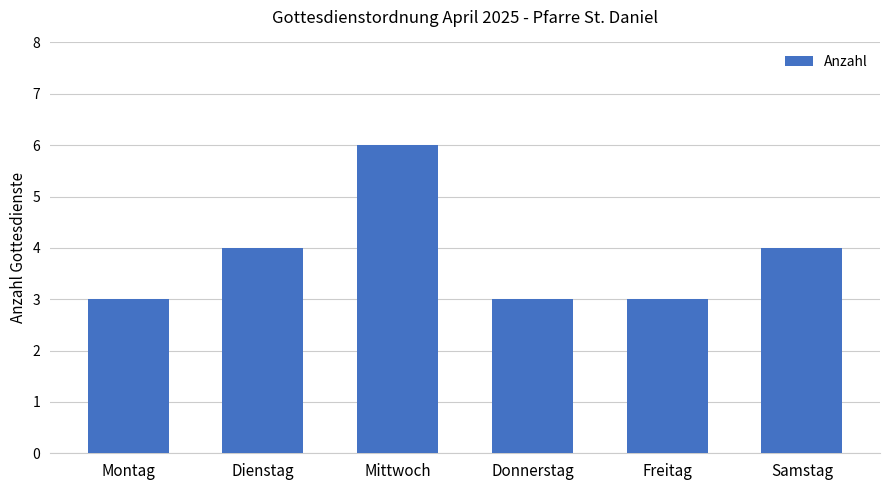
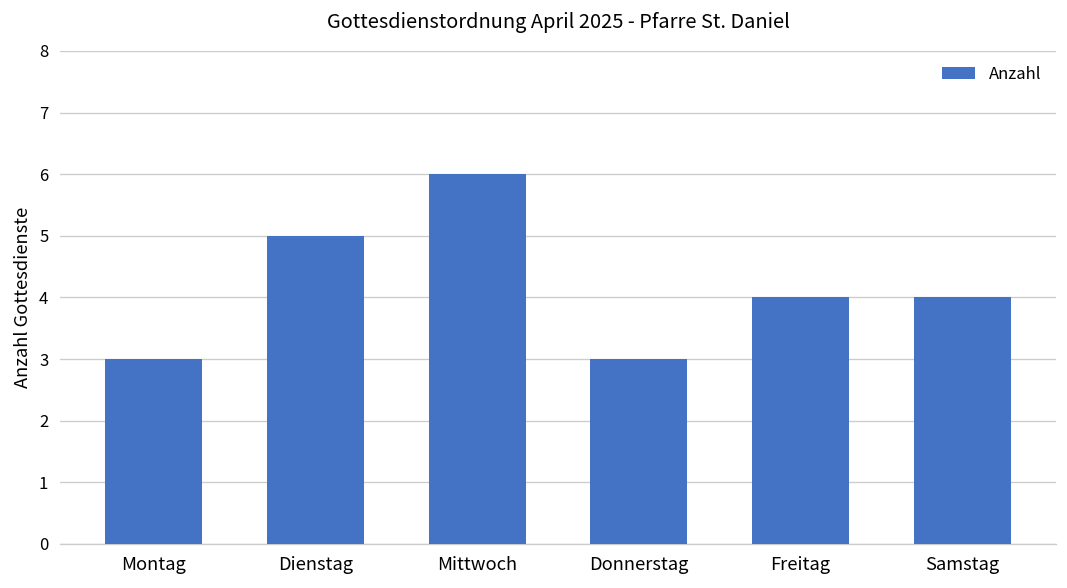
  {
    "Montag": 3,
-   "Dienstag": 4,
+   "Dienstag": 5,
    "Mittwoch": 6,
    "Donnerstag": 3,
-   "Freitag": 3,
+   "Freitag": 4,
    "Samstag": 4
  }
